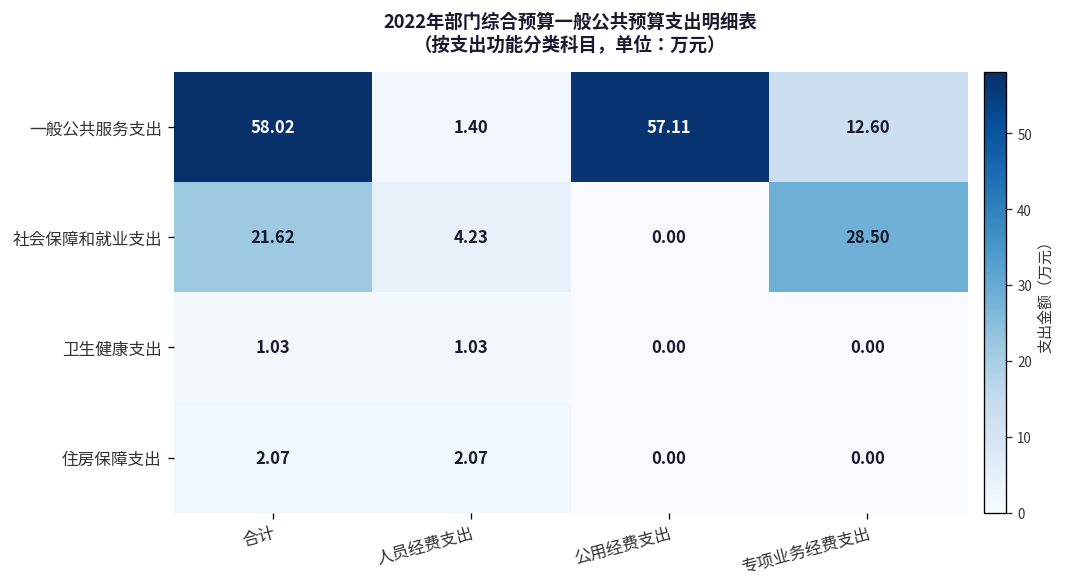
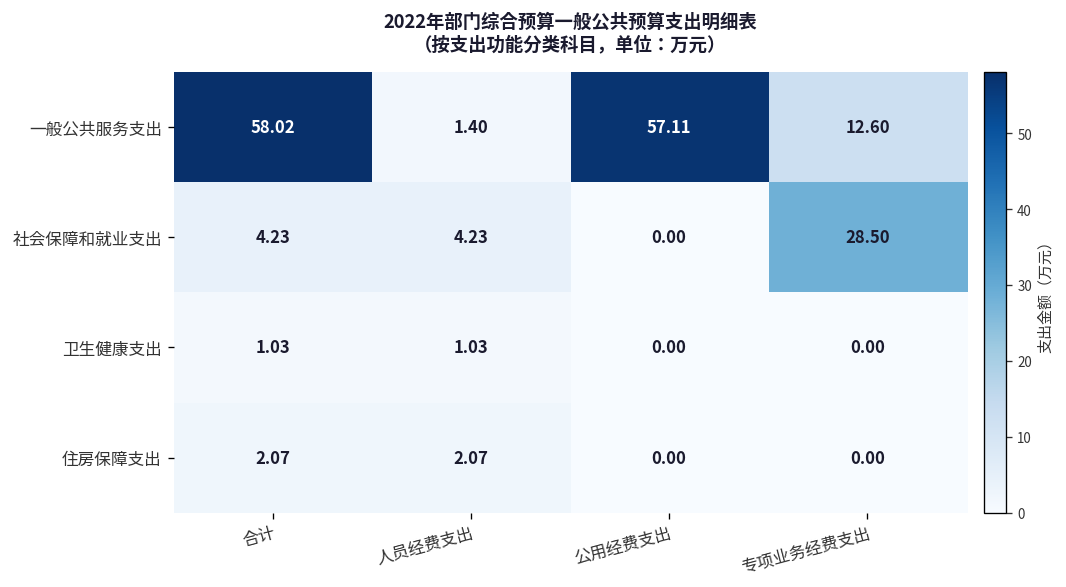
  {
    "一般公共服务支出": {
      "合计": 58.02,
      "人员经费支出": 1.40,
      "公用经费支出": 57.11,
      "专项业务经费支出": 12.60
    },
    "社会保障和就业支出": {
-     "合计": 21.62,
+     "合计": 4.23,
      "人员经费支出": 4.23,
      "公用经费支出": 0.00,
      "专项业务经费支出": 28.50
    },
    "卫生健康支出": {
      "合计": 1.03,
      "人员经费支出": 1.03,
      "公用经费支出": 0.00,
      "专项业务经费支出": 0.00
    },
    "住房保障支出": {
      "合计": 2.07,
      "人员经费支出": 2.07,
      "公用经费支出": 0.00,
      "专项业务经费支出": 0.00
    }
  }
